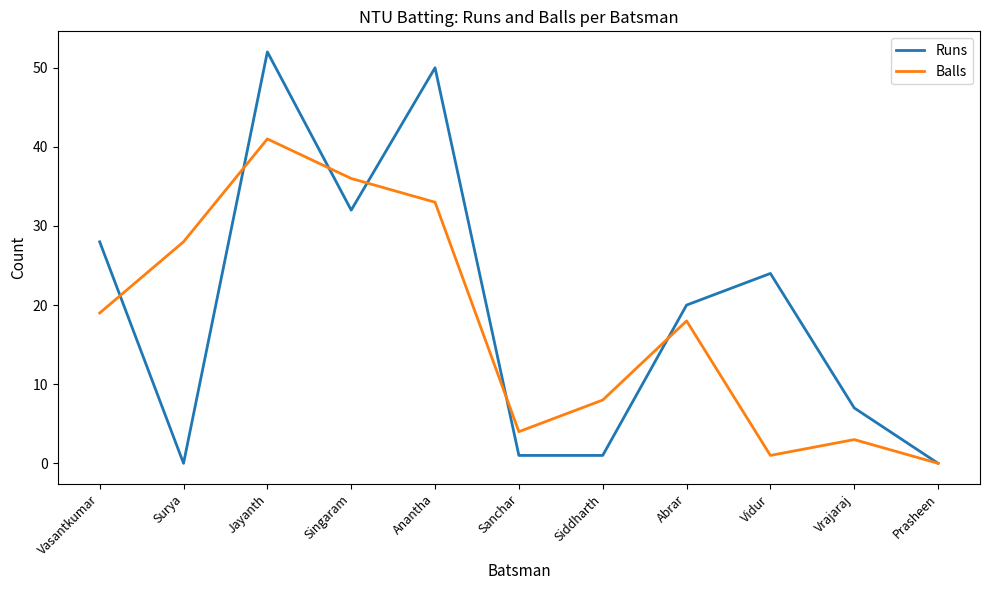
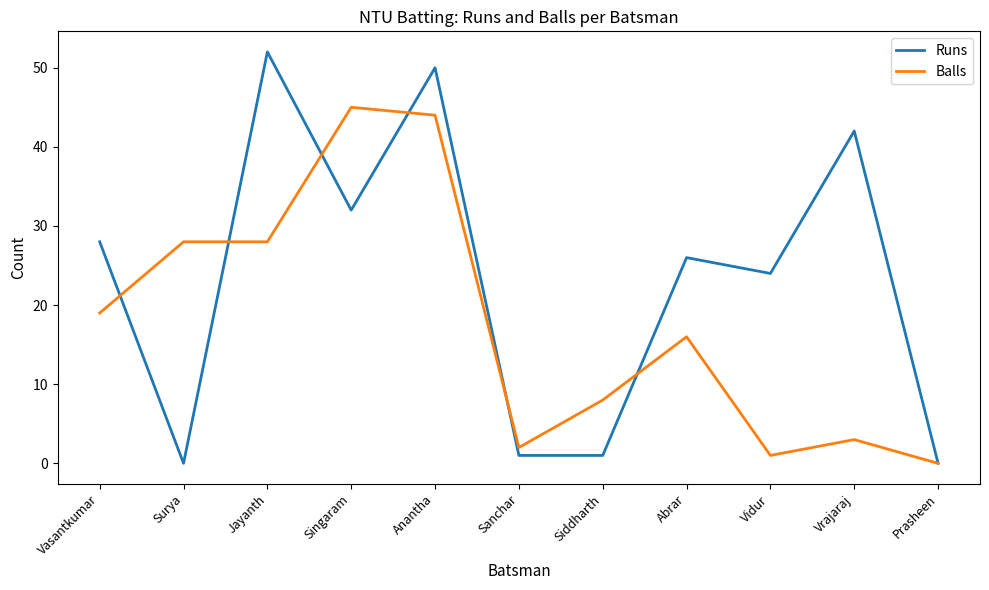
  {
    "Runs": {
      "Vasantkumar": 28,
      "Surya": 0,
      "Jayanth": 52,
      "Singaram": 32,
      "Anantha": 50,
      "Sanchar": 1,
      "Siddharth": 1,
-     "Abrar": 20,
+     "Abrar": 26,
      "Vidur": 24,
-     "Vrajaraj": 7
+     "Vrajaraj": 42
    },
    "Balls": {
      "Vasantkumar": 19,
      "Surya": 28,
-     "Jayanth": 41,
-     "Singaram": 36,
-     "Anantha": 33,
-     "Sanchar": 4,
+     "Jayanth": 28,
+     "Singaram": 45,
+     "Anantha": 44,
+     "Sanchar": 2,
      "Siddharth": 8,
-     "Abrar": 18,
+     "Abrar": 16,
      "Vidur": 1,
      "Vrajaraj": 3
    }
  }
